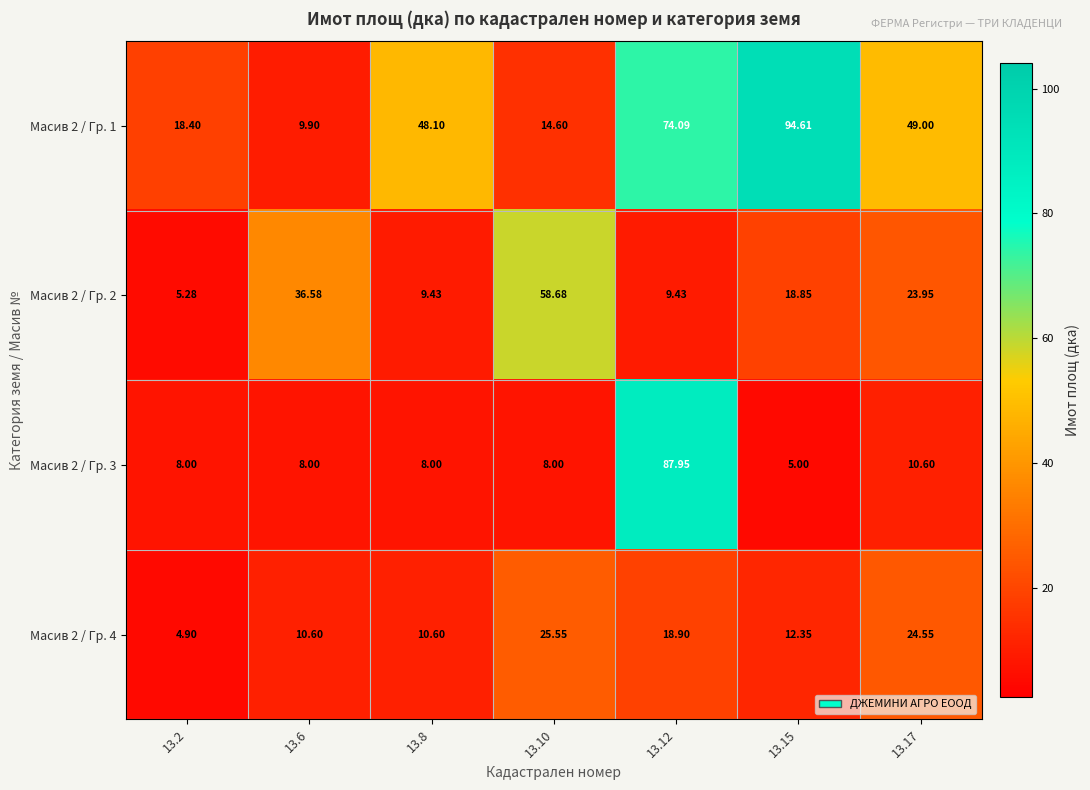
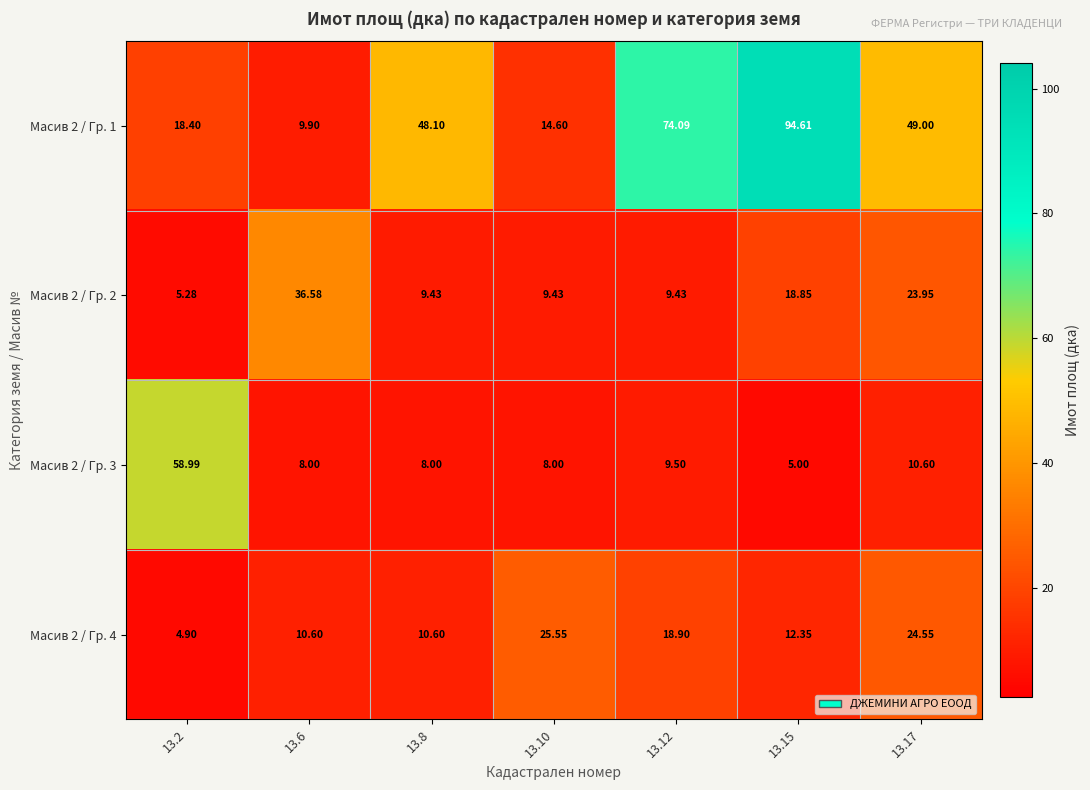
  {
    "Масив 2 / Гр. 1": {
      "13.2": 18.40,
      "13.6": 9.90,
      "13.8": 48.10,
      "13.10": 14.60,
      "13.12": 74.09,
      "13.15": 94.61,
      "13.17": 49.00
    },
    "Масив 2 / Гр. 2": {
      "13.2": 5.28,
      "13.6": 36.58,
      "13.8": 9.43,
-     "13.10": 58.68,
+     "13.10": 9.43,
      "13.12": 9.43,
      "13.15": 18.85,
      "13.17": 23.95
    },
    "Масив 2 / Гр. 3": {
-     "13.2": 8.00,
+     "13.2": 58.99,
      "13.6": 8.00,
      "13.8": 8.00,
      "13.10": 8.00,
-     "13.12": 87.95,
+     "13.12": 9.50,
      "13.15": 5.00,
      "13.17": 10.60
    },
    "Масив 2 / Гр. 4": {
      "13.2": 4.90,
      "13.6": 10.60,
      "13.8": 10.60,
      "13.10": 25.55,
      "13.12": 18.90,
      "13.15": 12.35,
      "13.17": 24.55
    }
  }
